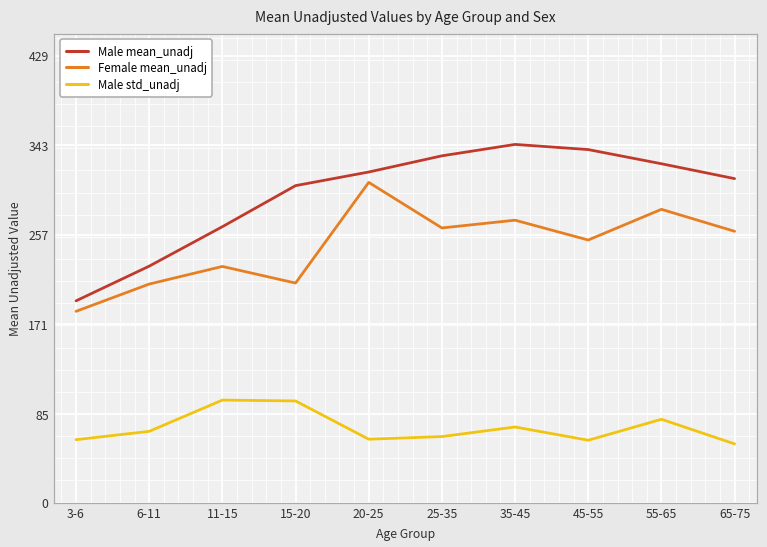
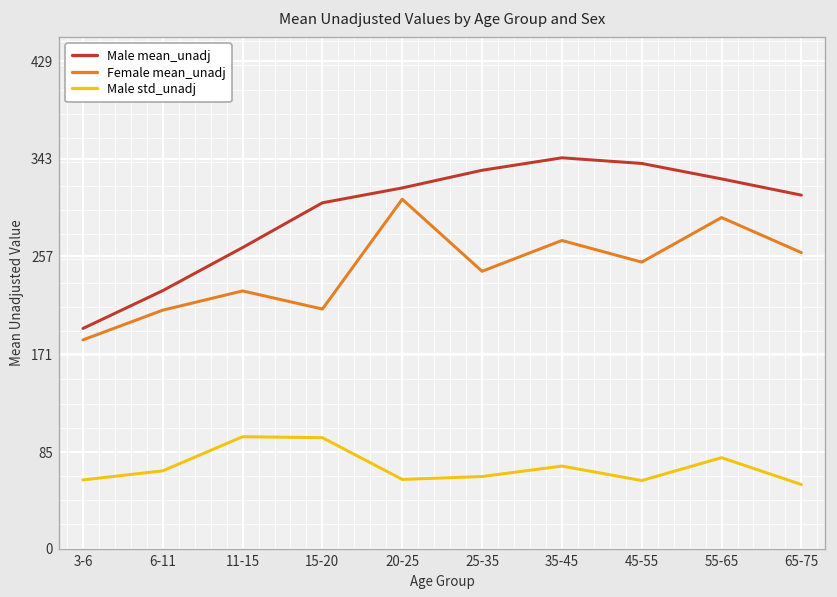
  {
    "Male mean_unadj": {
      "3-6": 190,
      "6-11": 230,
      "11-15": 260,
      "15-20": 300,
      "20-25": 320,
      "25-35": 330,
      "35-45": 340,
      "45-55": 340,
      "55-65": 330,
      "65-75": 310
    },
    "Female mean_unadj": {
      "3-6": 180,
      "6-11": 210,
      "11-15": 230,
      "15-20": 210,
      "20-25": 310,
-     "25-35": 260,
+     "25-35": 240,
      "35-45": 270,
      "45-55": 250,
-     "55-65": 280,
+     "55-65": 290,
      "65-75": 260
    },
    "Male std_unadj": {
      "3-6": 60,
      "6-11": 70,
      "11-15": 100,
      "15-20": 100,
      "20-25": 60,
      "25-35": 60,
      "35-45": 70,
      "45-55": 60,
      "55-65": 80,
      "65-75": 60
    }
  }
